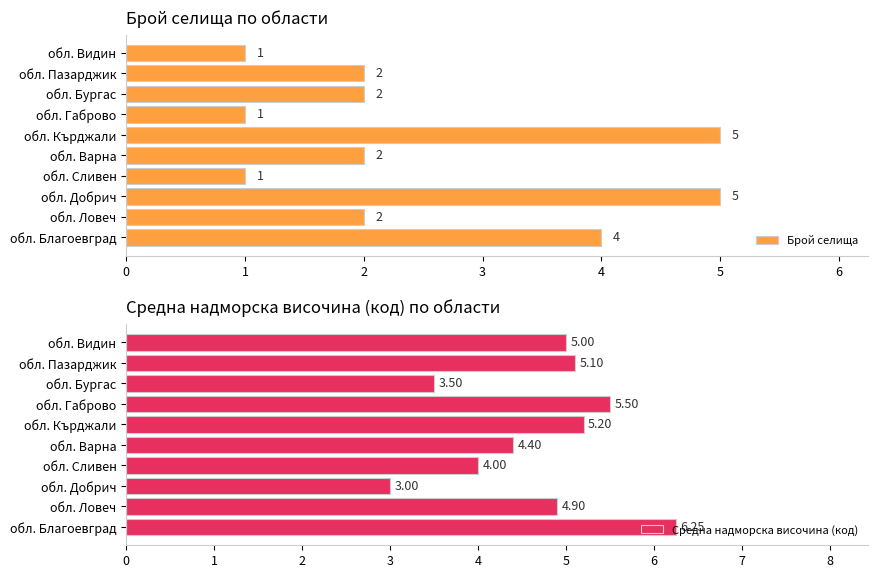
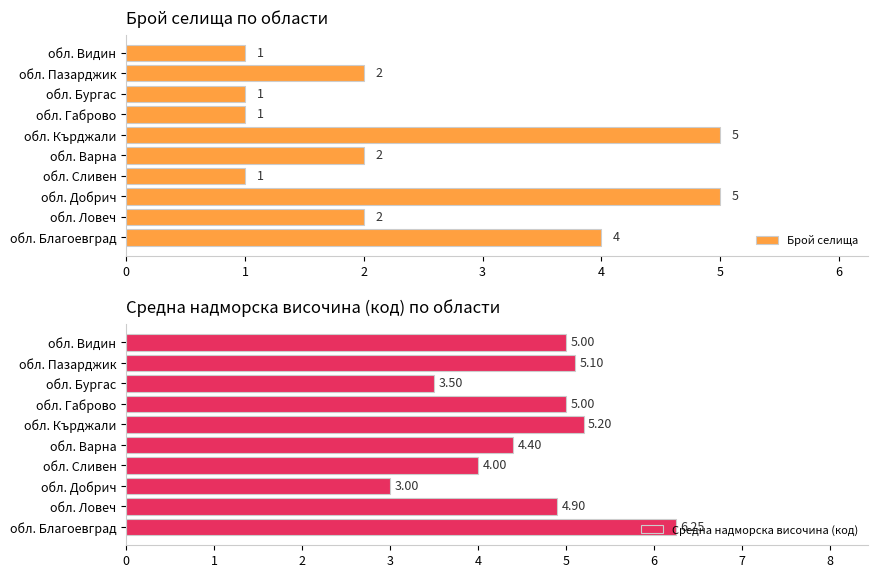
  {
    "Брой селища по области": {
      "обл. Видин": 1,
      "обл. Пазарджик": 2,
-     "обл. Бургас": 2,
+     "обл. Бургас": 1,
      "обл. Габрово": 1,
      "обл. Кърджали": 5,
      "обл. Варна": 2,
      "обл. Сливен": 1,
      "обл. Добрич": 5,
      "обл. Ловеч": 2,
      "обл. Благоевград": 4
    },
    "Средна надморска височина (код) по области": {
      "обл. Видин": 5.00,
      "обл. Пазарджик": 5.10,
      "обл. Бургас": 3.50,
-     "обл. Габрово": 5.50,
+     "обл. Габрово": 5.00,
      "обл. Кърджали": 5.20,
      "обл. Варна": 4.40,
      "обл. Сливен": 4.00,
      "обл. Добрич": 3.00,
      "обл. Ловеч": 4.90,
      "обл. Благоевград": 6.25
    }
  }
